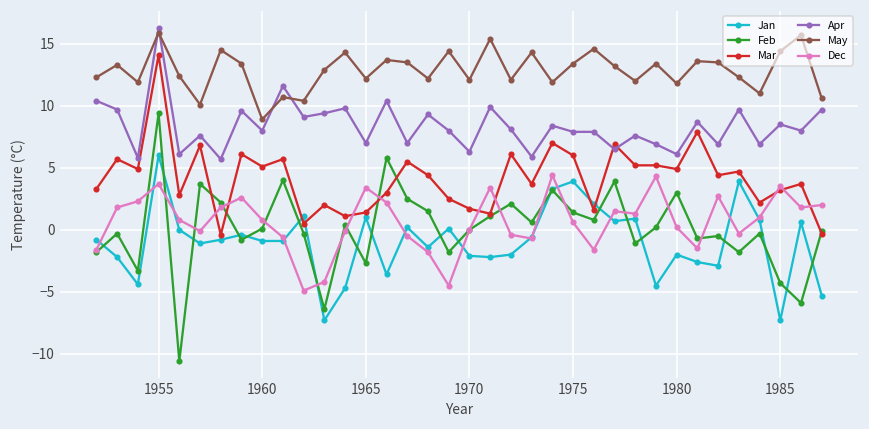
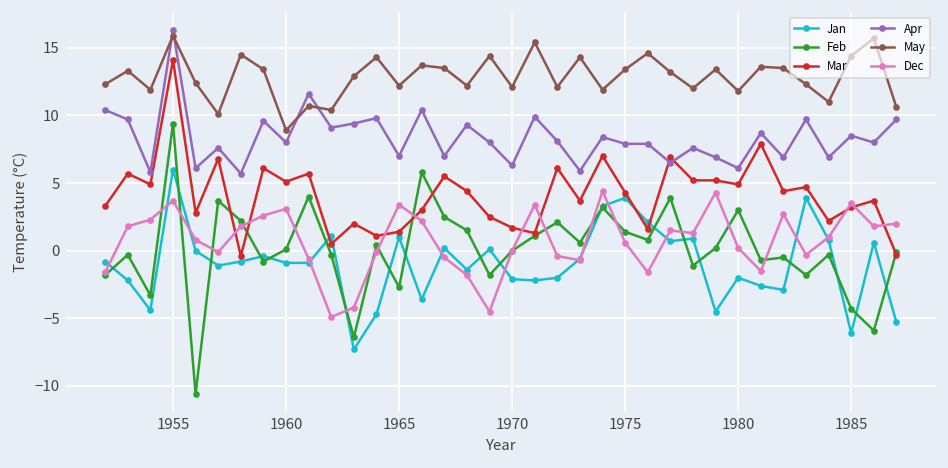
  {
    "Jan": {
      "1955": 6.0,
      "1960": -0.9,
      "1965": 1.0,
      "1970": -2.1,
      "1975": 3.9,
      "1980": -2.0,
-     "1985": -7.3
+     "1985": -6.1
    },
    "Feb": {
      "1955": 9.4,
      "1960": 0.1,
      "1965": -2.7,
      "1975": 1.4,
      "1980": 3.0,
      "1985": -4.3
    },
    "Mar": {
      "1955": 14.1,
      "1960": 5.1,
      "1965": 1.4,
      "1970": 1.7,
-     "1975": 6.0,
+     "1975": 4.3,
      "1980": 4.9,
      "1985": 3.2
    },
    "Apr": {
      "1955": 16.3,
      "1960": 8.0,
      "1965": 7.0,
      "1970": 6.3,
      "1975": 7.9,
      "1980": 6.1,
      "1985": 8.5
    },
    "May": {
      "1955": 15.9,
      "1960": 8.9,
      "1965": 12.2,
      "1970": 12.1,
      "1975": 13.4,
      "1980": 11.8
    },
    "Dec": {
      "1955": 3.7,
-     "1960": 0.8,
+     "1960": 3.1,
      "1965": 3.4,
      "1975": 0.6,
      "1980": 0.2,
      "1985": 3.5
    }
  }
